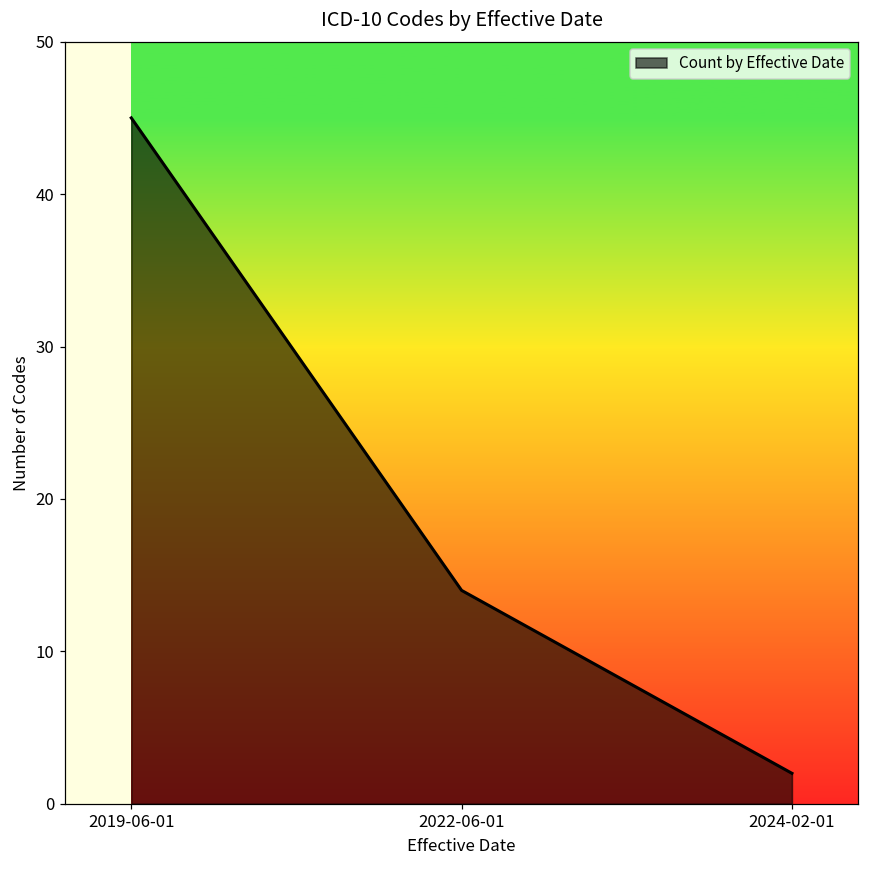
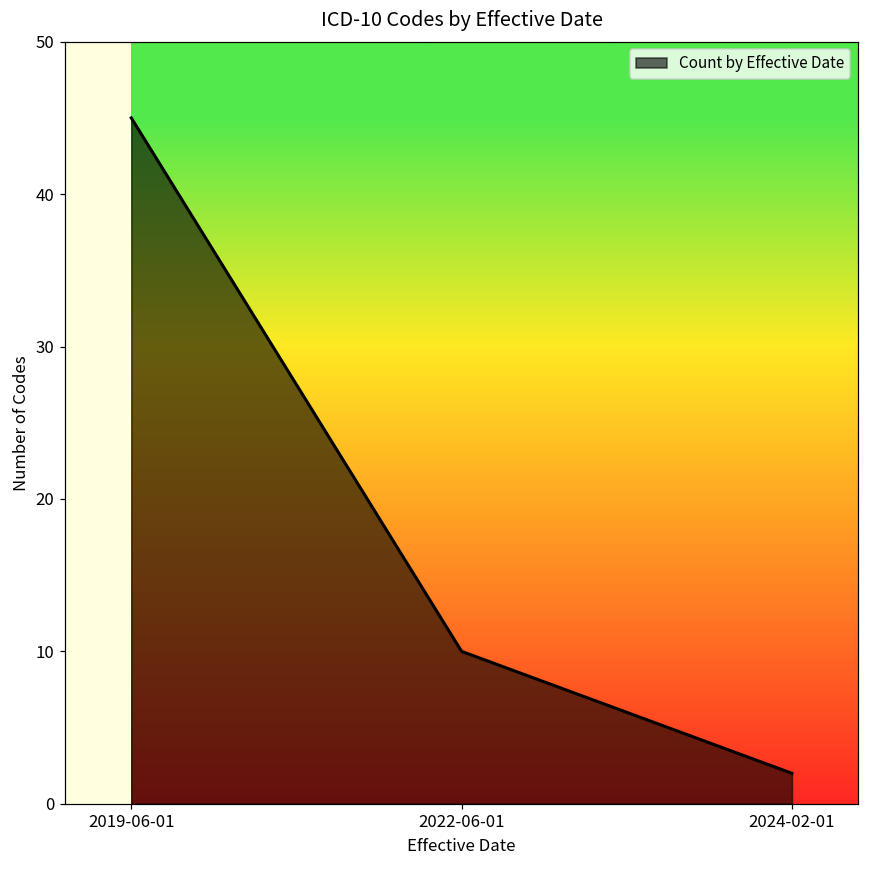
  {
    "2019-06-01": 45,
-   "2022-06-01": 14,
+   "2022-06-01": 10,
    "2024-02-01": 2
  }
